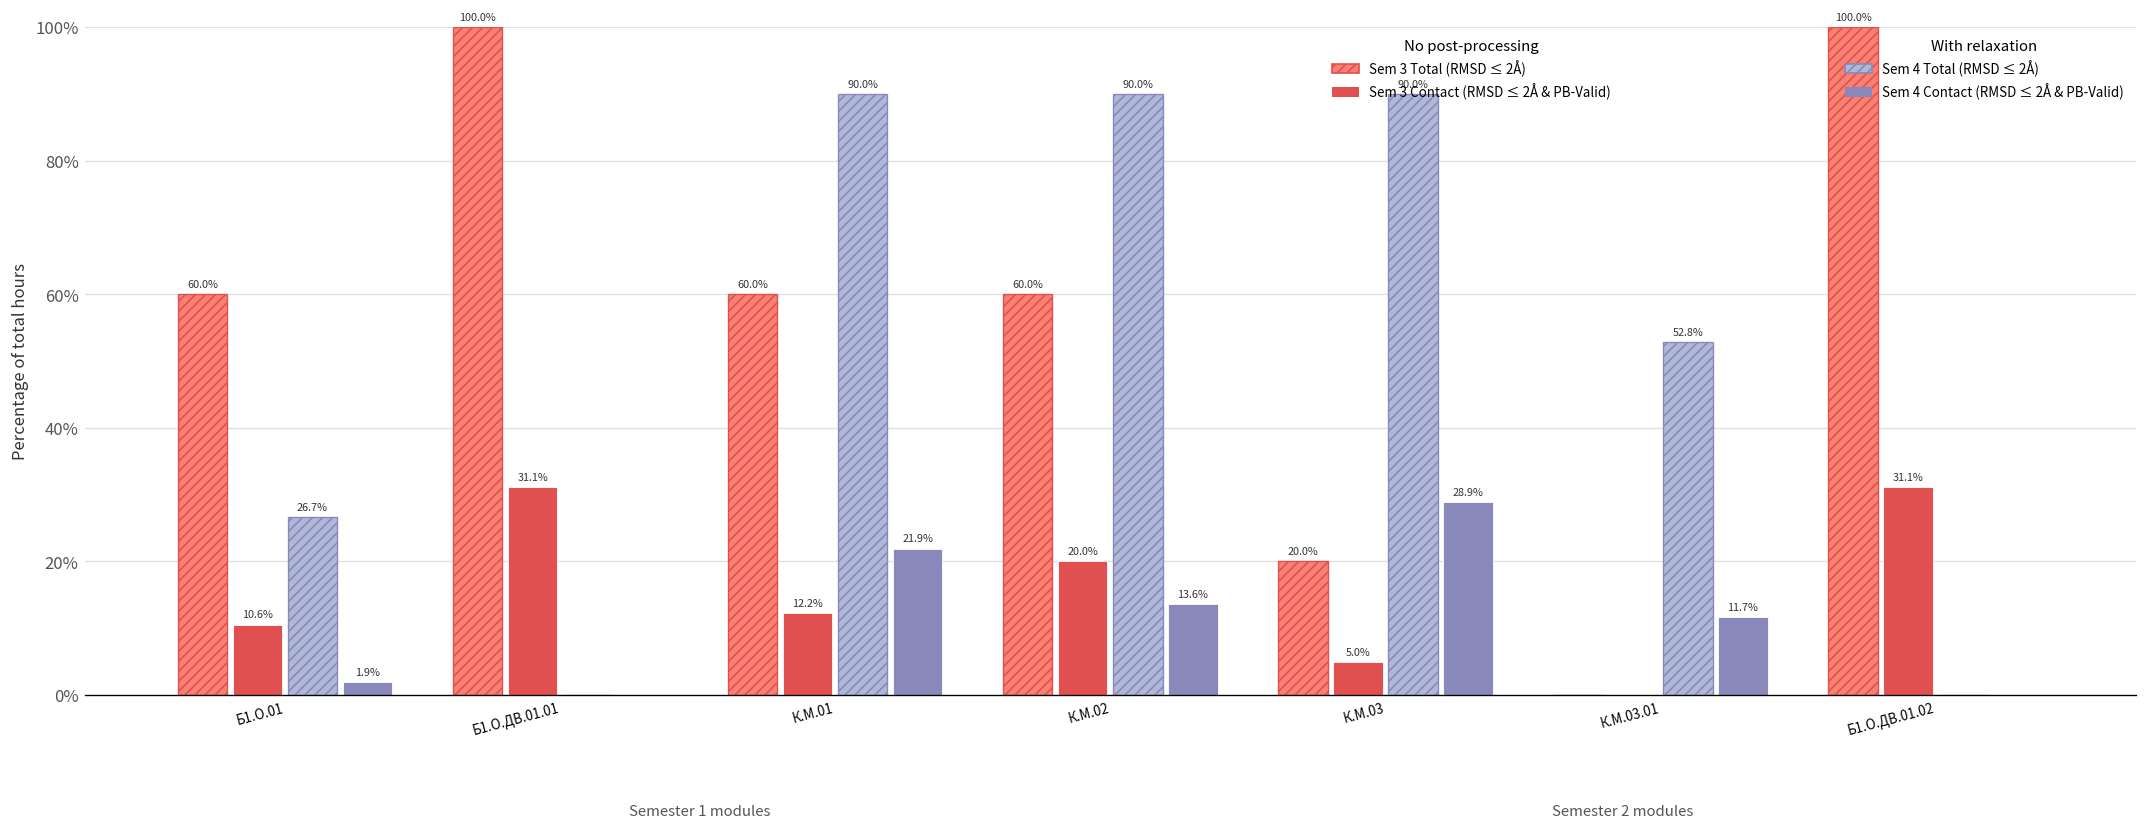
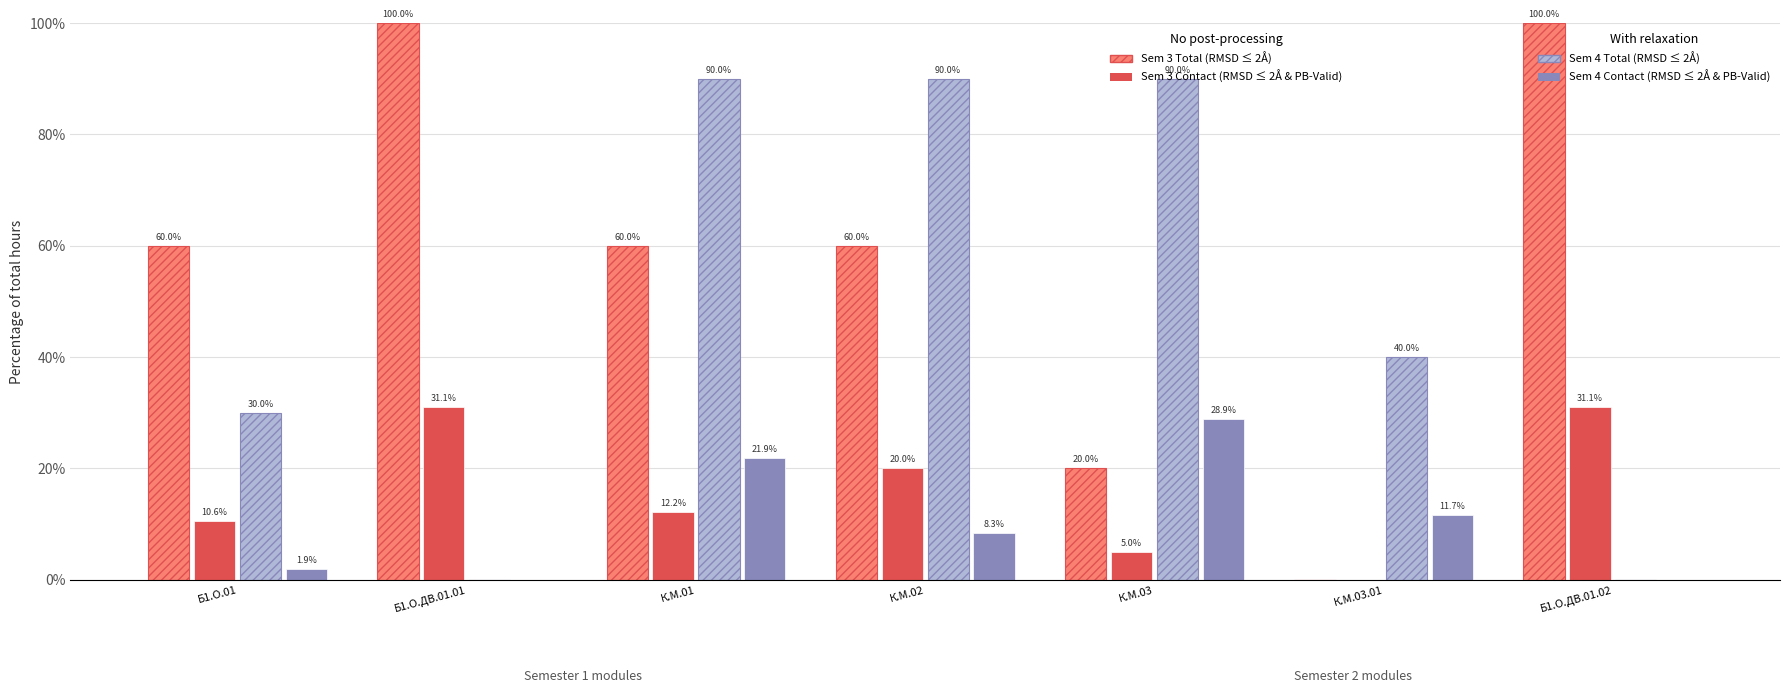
  {
    "Sem 4 Total (RMSD ≤ 2Å)": {
-     "Б1.О.01": "26.7%",
+     "Б1.О.01": "30.0%",
      "К.М.01": "90.0%",
      "К.М.02": "90.0%",
      "К.М.03": "90.0%",
-     "К.М.03.01": "52.8%"
+     "К.М.03.01": "40.0%"
    },
    "Sem 4 Contact (RMSD ≤ 2Å & PB-Valid)": {
      "Б1.О.01": "1.9%",
      "К.М.01": "21.9%",
-     "К.М.02": "13.6%",
+     "К.М.02": "8.3%",
      "К.М.03": "28.9%",
      "К.М.03.01": "11.7%"
    }
  }
